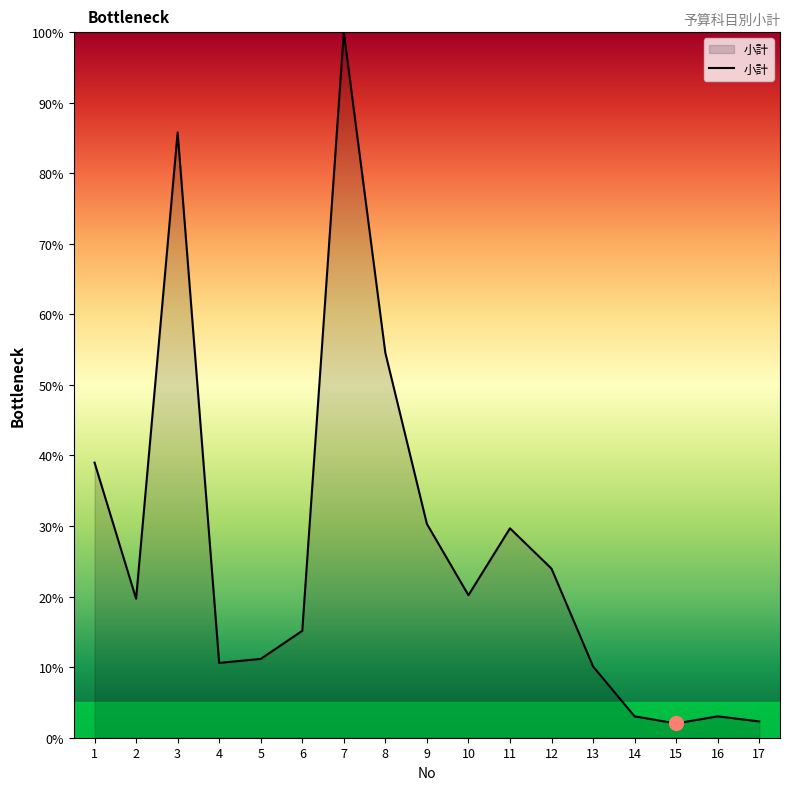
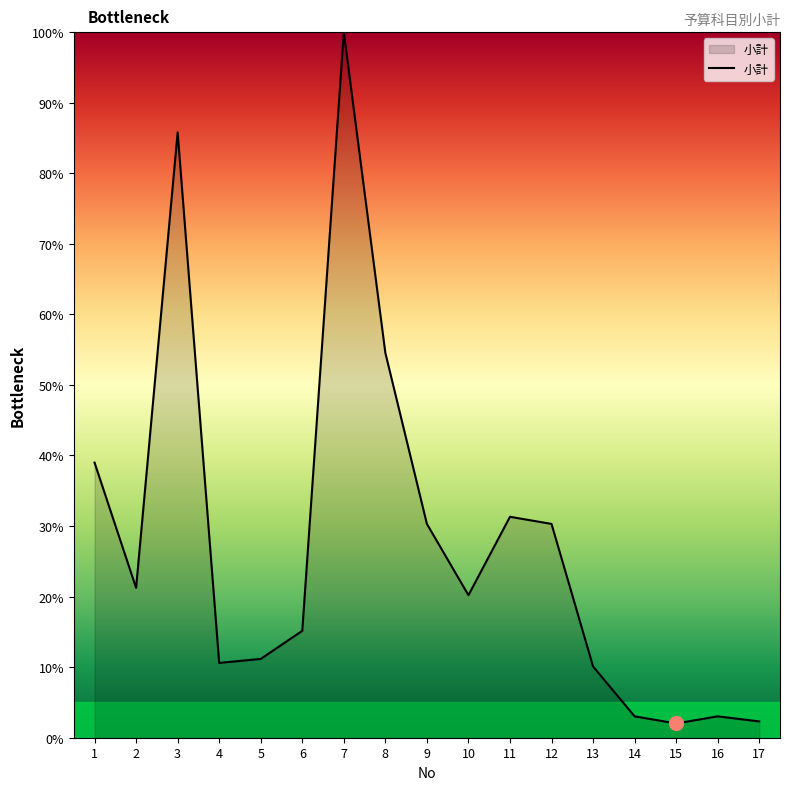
  {
    "小計": {
      "1": "39%",
-     "2": "20%",
+     "2": "21%",
      "3": "86%",
      "4": "11%",
      "5": "11%",
      "6": "15%",
      "7": "100%",
      "8": "55%",
      "9": "30%",
      "10": "20%",
-     "11": "30%",
-     "12": "24%",
+     "11": "31%",
+     "12": "30%",
      "13": "10%"
    }
  }
